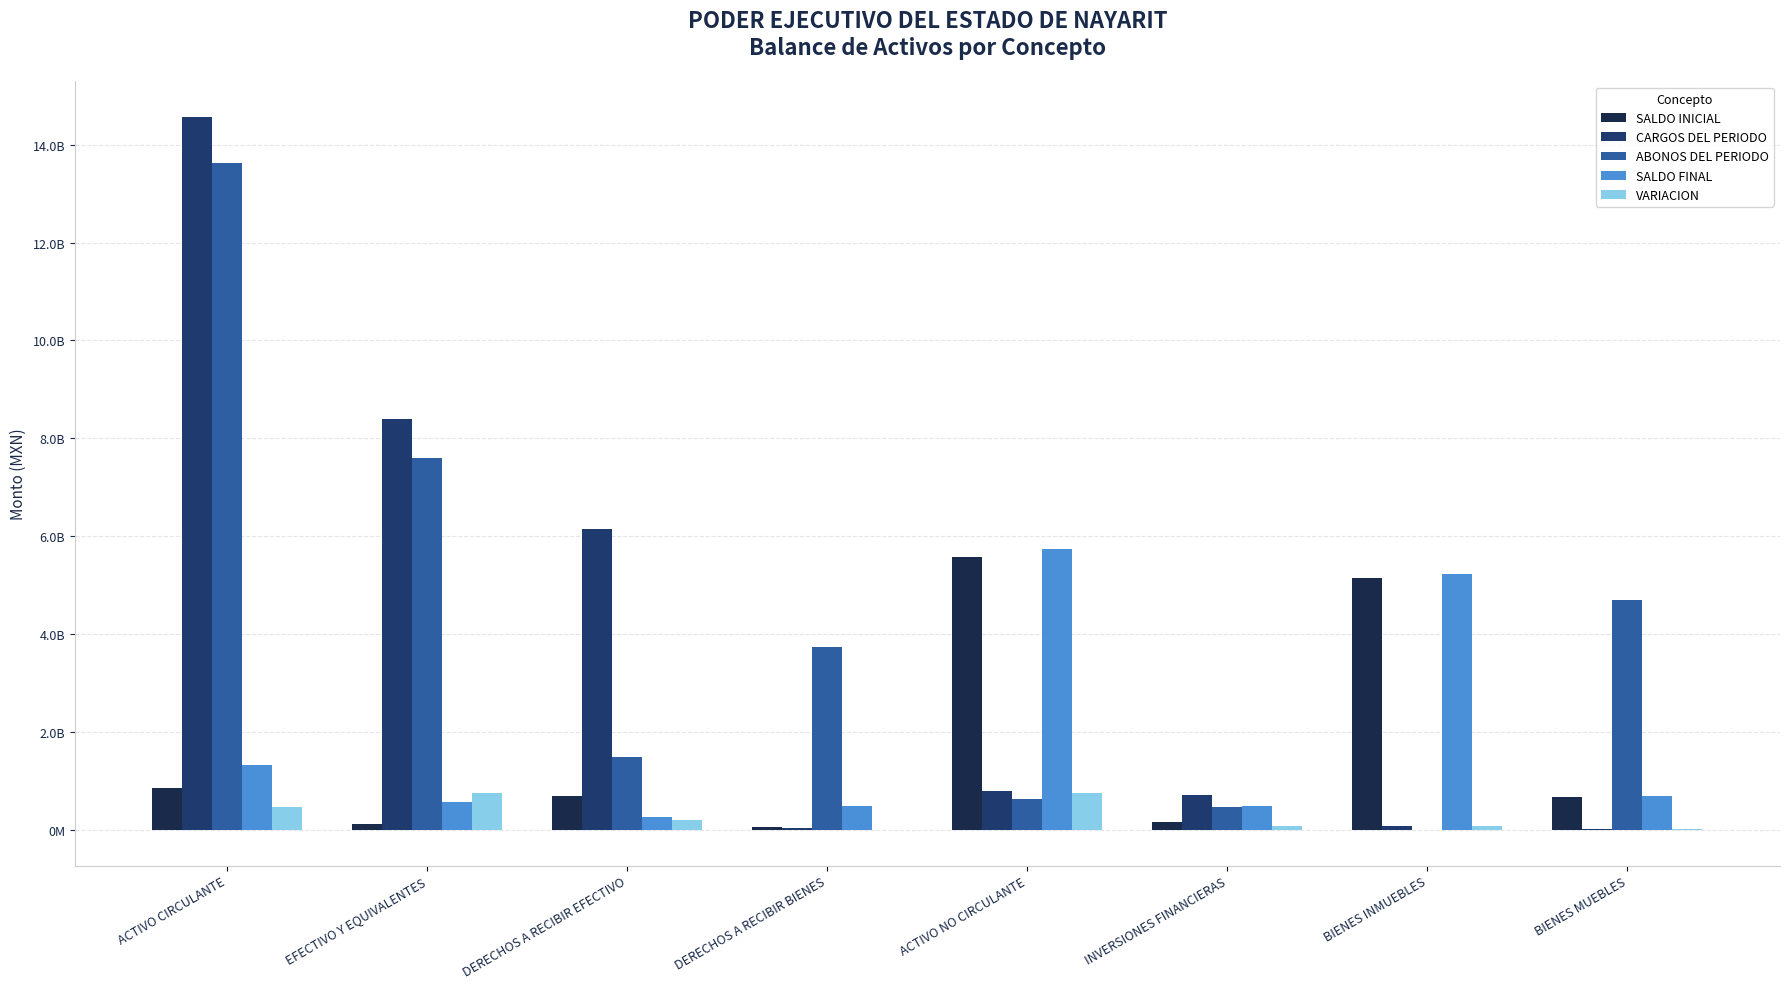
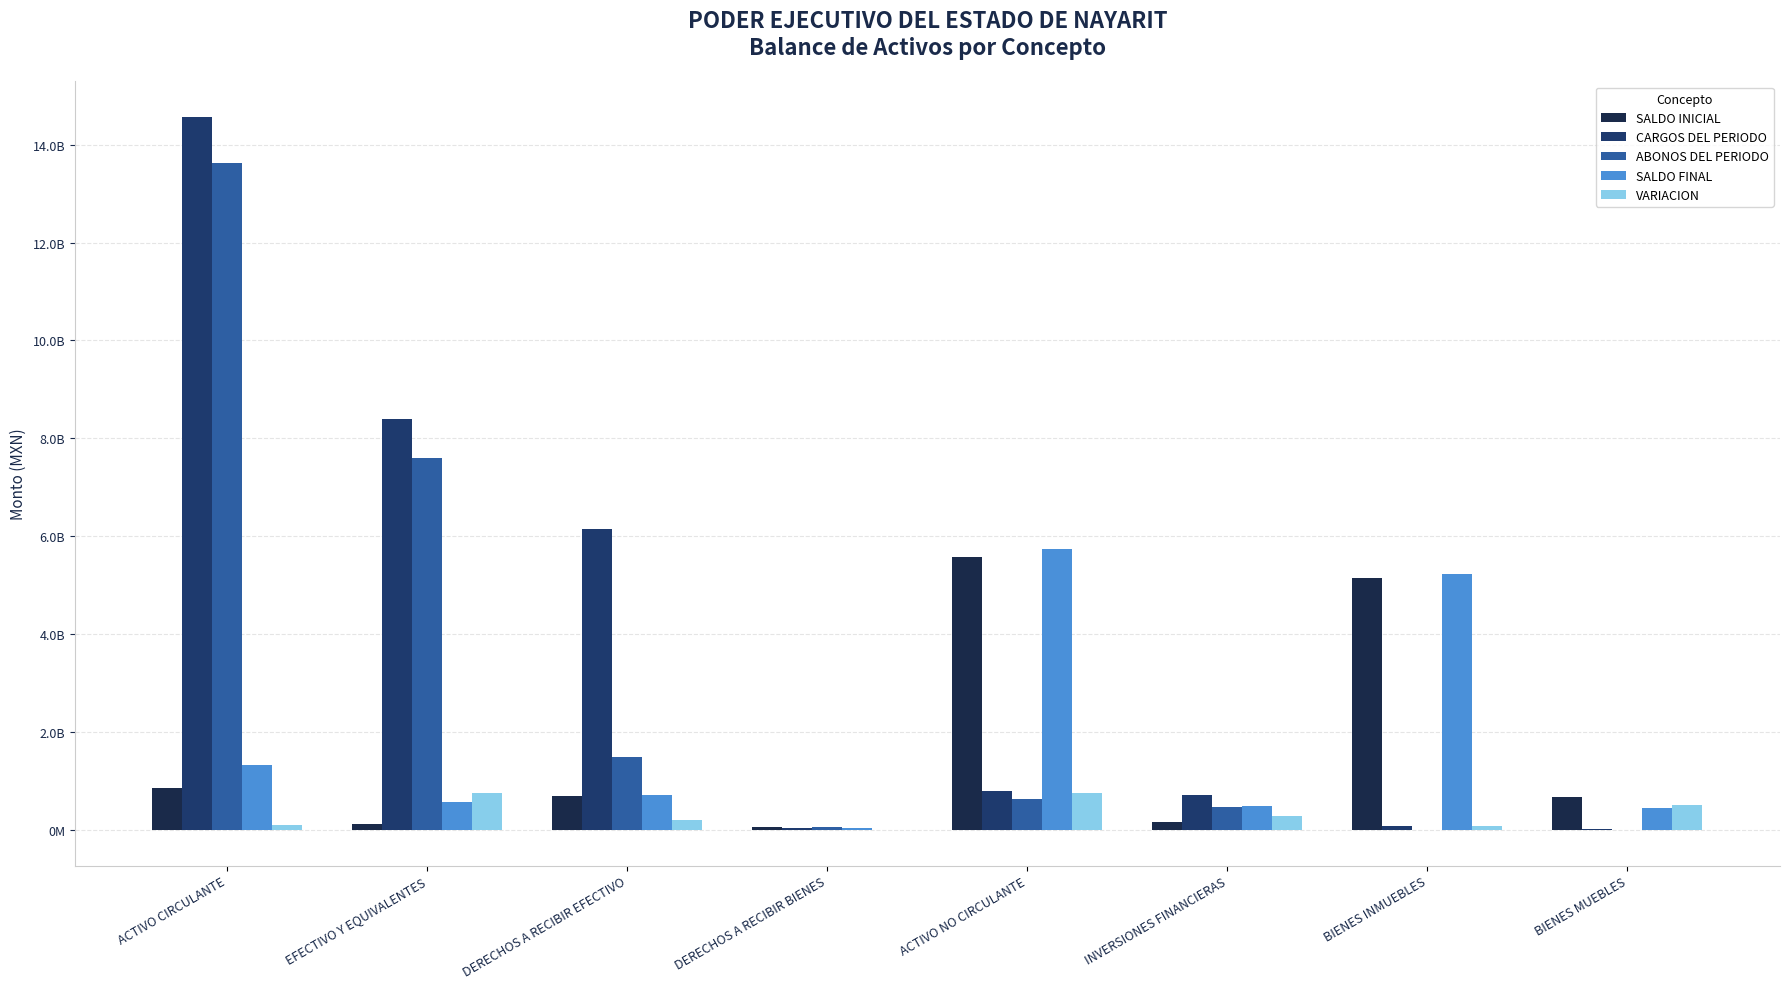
  {
    "ABONOS DEL PERIODO": {
      "ACTIVO CIRCULANTE": 13600000000,
      "EFECTIVO Y EQUIVALENTES": 7600000000,
      "DERECHOS A RECIBIR EFECTIVO": 1500000000,
-     "DERECHOS A RECIBIR BIENES": 3700000000,
+     "DERECHOS A RECIBIR BIENES": 0,
      "ACTIVO NO CIRCULANTE": 600000000,
      "INVERSIONES FINANCIERAS": 500000000,
      "BIENES INMUEBLES": 0,
-     "BIENES MUEBLES": 4700000000
+     "BIENES MUEBLES": 0
    },
    "SALDO FINAL": {
      "ACTIVO CIRCULANTE": 1300000000,
      "EFECTIVO Y EQUIVALENTES": 600000000,
-     "DERECHOS A RECIBIR EFECTIVO": 200000000,
-     "DERECHOS A RECIBIR BIENES": 500000000,
+     "DERECHOS A RECIBIR EFECTIVO": 700000000,
+     "DERECHOS A RECIBIR BIENES": 0,
      "ACTIVO NO CIRCULANTE": 5700000000,
      "INVERSIONES FINANCIERAS": 500000000,
      "BIENES INMUEBLES": 5200000000,
-     "BIENES MUEBLES": 700000000
+     "BIENES MUEBLES": 400000000
    },
    "VARIACION": {
-     "ACTIVO CIRCULANTE": 500000000,
+     "ACTIVO CIRCULANTE": 100000000,
      "EFECTIVO Y EQUIVALENTES": 800000000,
      "DERECHOS A RECIBIR EFECTIVO": 200000000,
      "ACTIVO NO CIRCULANTE": 700000000,
-     "INVERSIONES FINANCIERAS": 100000000,
+     "INVERSIONES FINANCIERAS": 300000000,
      "BIENES INMUEBLES": 100000000,
-     "BIENES MUEBLES": 0
+     "BIENES MUEBLES": 500000000
    }
  }
